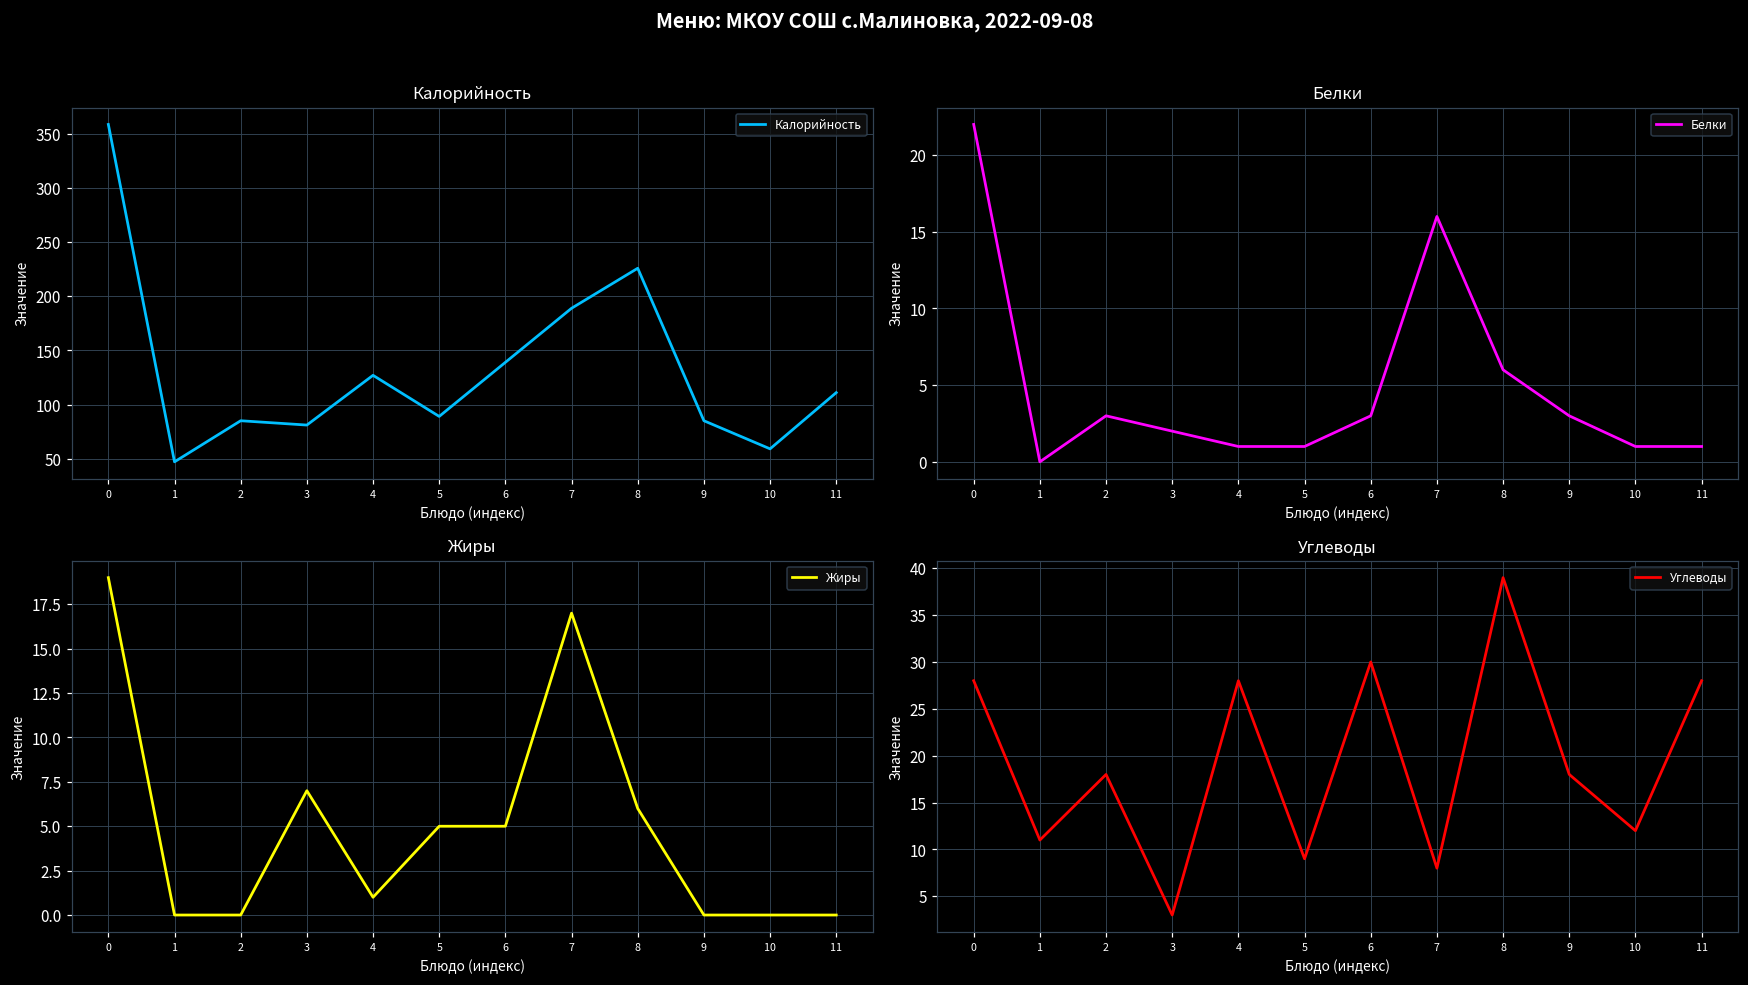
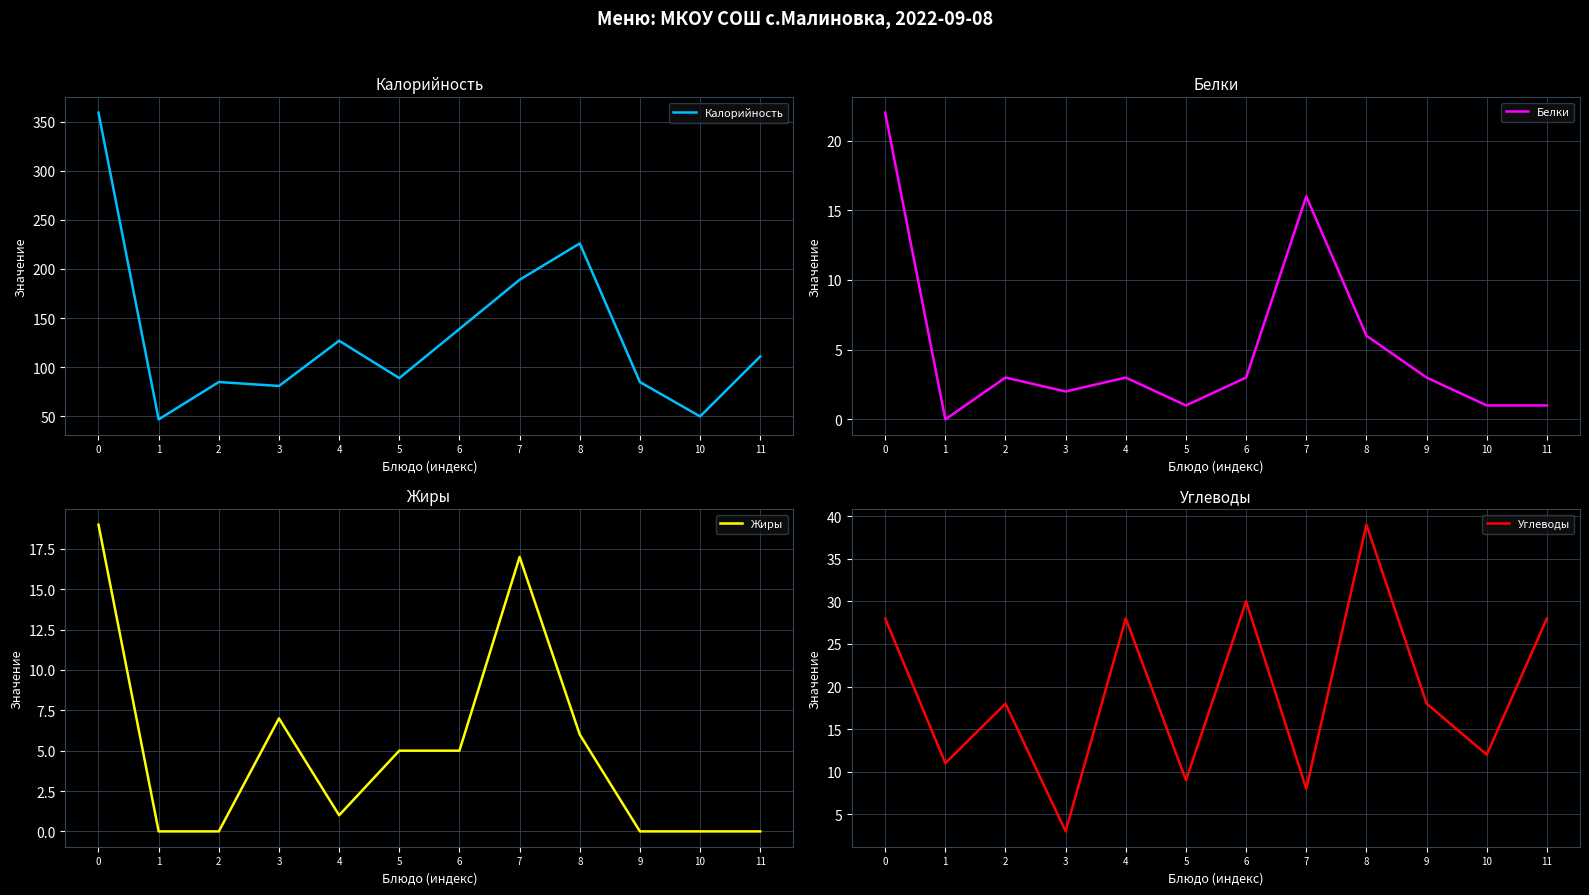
  {
    "Калорийность": {
      "0": 360,
      "1": 50,
      "2": 90,
      "3": 80,
      "4": 130,
      "5": 90,
      "6": 140,
      "7": 190,
      "8": 230,
      "9": 90,
-     "10": 60,
+     "10": 50,
      "11": 110
    },
    "Белки": {
      "0": 22,
      "1": 0,
      "2": 3,
      "3": 2,
-     "4": 1,
+     "4": 3,
      "5": 1,
      "6": 3,
      "7": 16,
      "8": 6,
      "9": 3,
      "10": 1,
      "11": 1
    },
    "Жиры": {
      "0": 19.0,
      "1": 0.0,
      "2": 0.0,
      "3": 7.0,
      "4": 1.0,
      "5": 5.0,
      "6": 5.0,
      "7": 17.0,
      "8": 6.0,
      "9": 0.0,
      "10": 0.0,
      "11": 0.0
    },
    "Углеводы": {
      "0": 28,
      "1": 11,
      "2": 18,
      "3": 3,
      "4": 28,
      "5": 9,
      "6": 30,
      "7": 8,
      "8": 39,
      "9": 18,
      "10": 12,
      "11": 28
    }
  }
